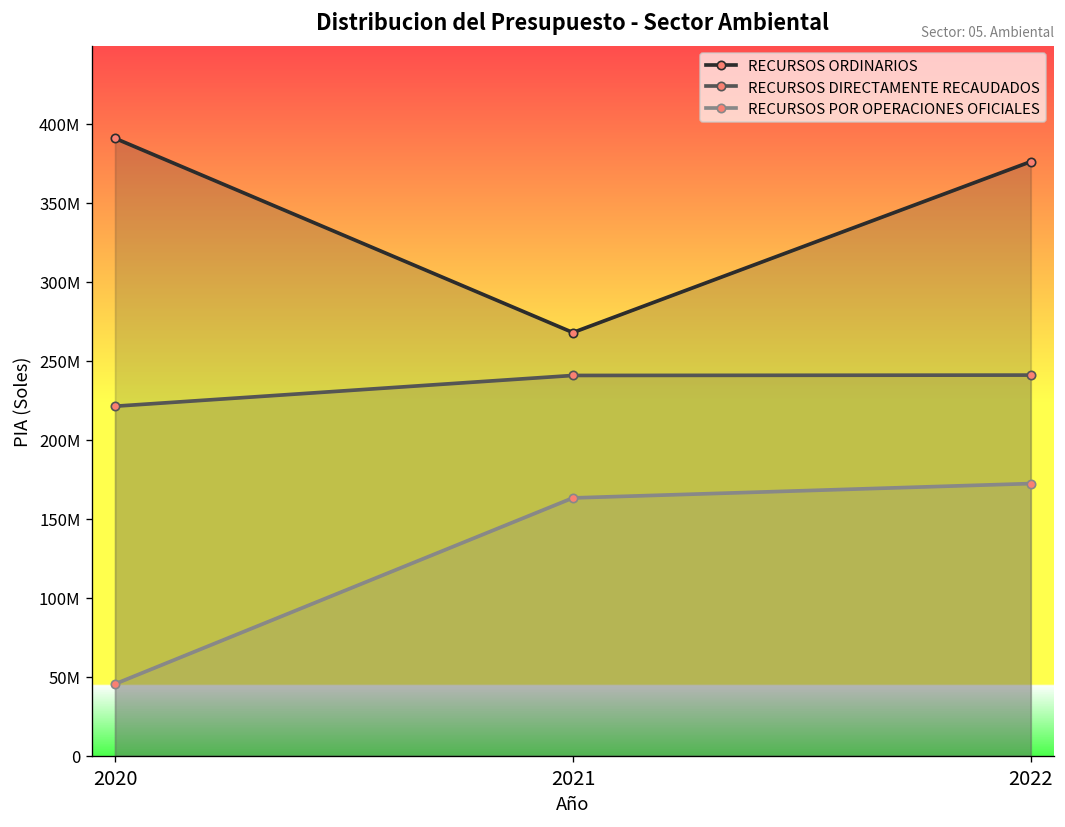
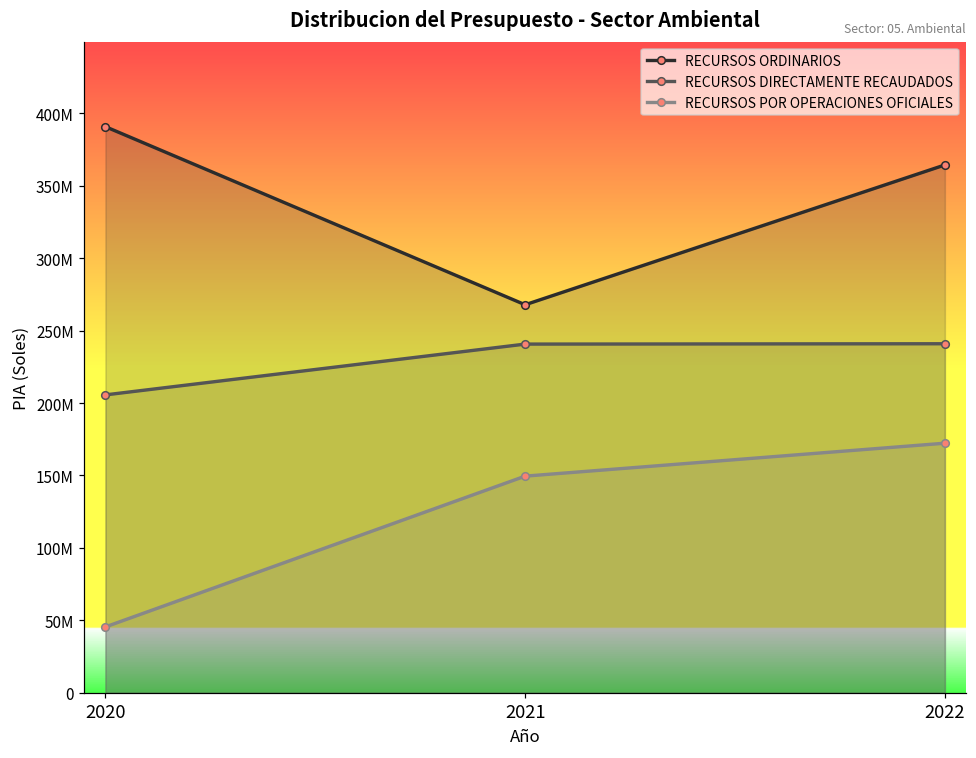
  {
    "RECURSOS ORDINARIOS": {
      "2020": 391000000,
      "2021": 268000000,
-     "2022": 376000000
+     "2022": 364000000
    },
    "RECURSOS DIRECTAMENTE RECAUDADOS": {
-     "2020": 221000000,
+     "2020": 206000000,
      "2021": 241000000,
      "2022": 241000000
    },
    "RECURSOS POR OPERACIONES OFICIALES": {
      "2020": 45000000,
-     "2021": 163000000,
+     "2021": 150000000,
      "2022": 172000000
    }
  }
